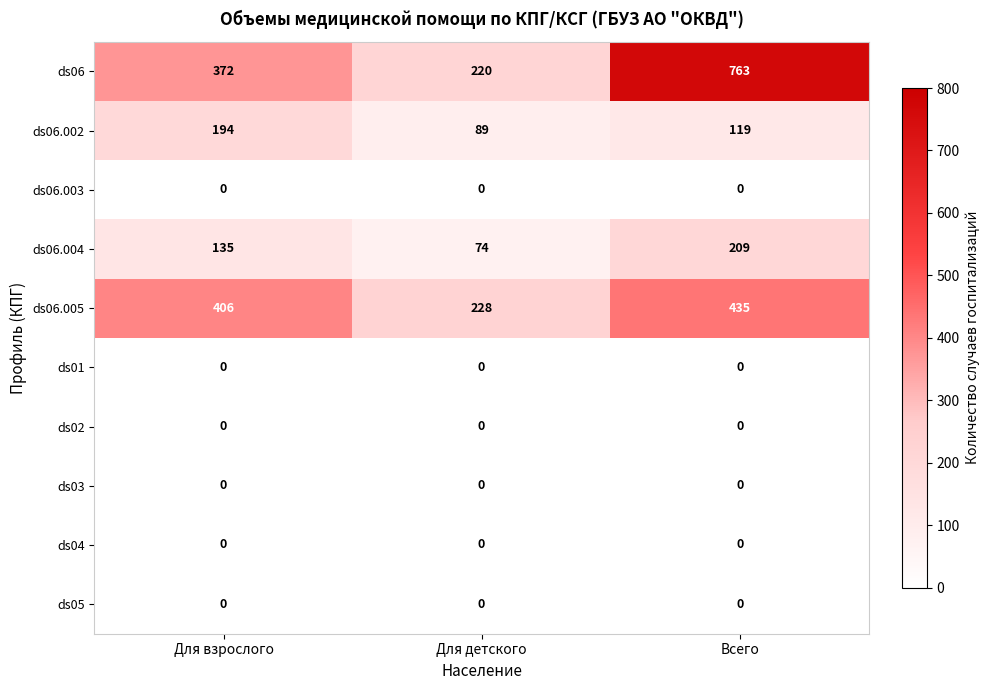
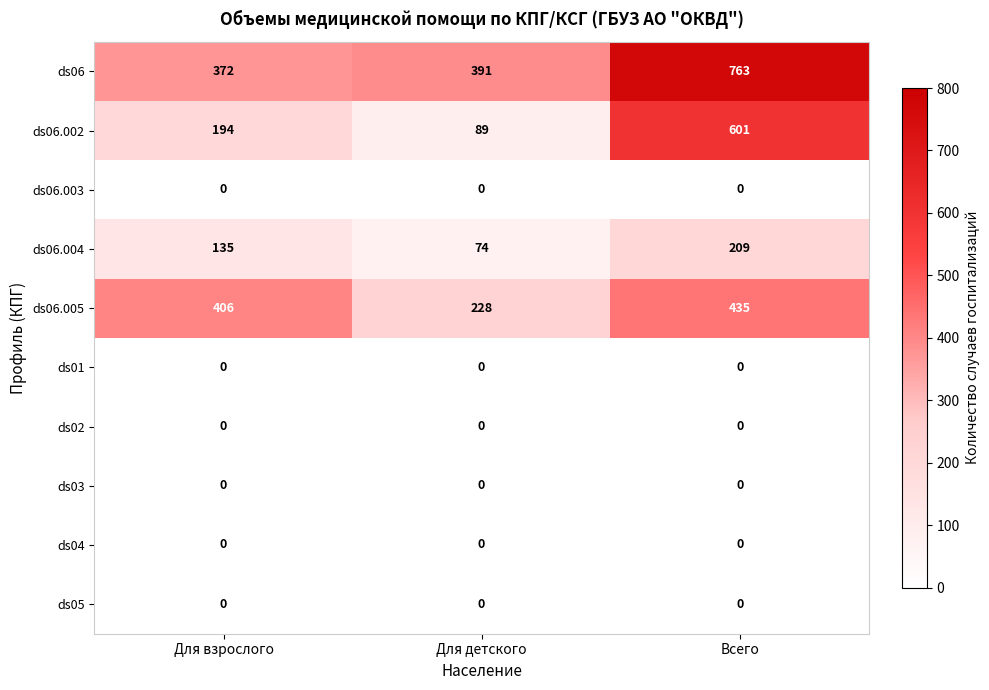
  {
    "ds06": {
      "Для взрослого": 372,
-     "Для детского": 220,
+     "Для детского": 391,
      "Всего": 763
    },
    "ds06.002": {
      "Для взрослого": 194,
      "Для детского": 89,
-     "Всего": 119
+     "Всего": 601
    },
    "ds06.003": {
      "Для взрослого": 0,
      "Для детского": 0,
      "Всего": 0
    },
    "ds06.004": {
      "Для взрослого": 135,
      "Для детского": 74,
      "Всего": 209
    },
    "ds06.005": {
      "Для взрослого": 406,
      "Для детского": 228,
      "Всего": 435
    },
    "ds01": {
      "Для взрослого": 0,
      "Для детского": 0,
      "Всего": 0
    },
    "ds02": {
      "Для взрослого": 0,
      "Для детского": 0,
      "Всего": 0
    },
    "ds03": {
      "Для взрослого": 0,
      "Для детского": 0,
      "Всего": 0
    },
    "ds04": {
      "Для взрослого": 0,
      "Для детского": 0,
      "Всего": 0
    },
    "ds05": {
      "Для взрослого": 0,
      "Для детского": 0,
      "Всего": 0
    }
  }
